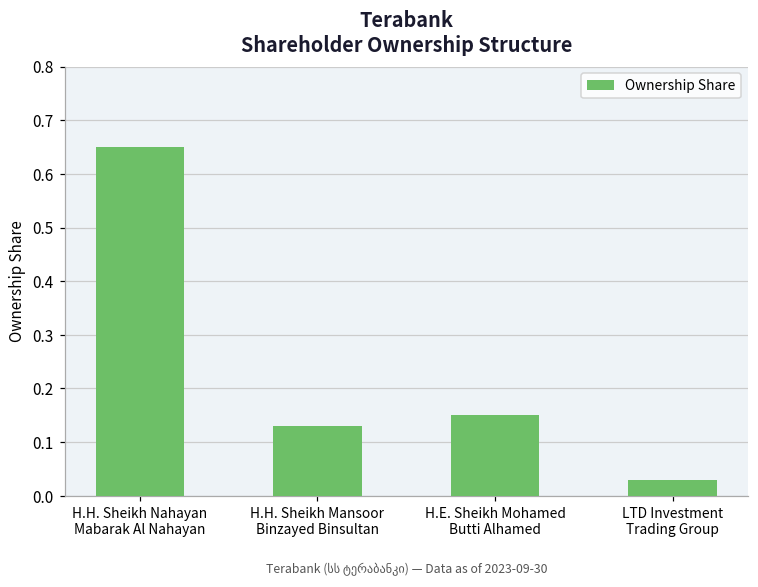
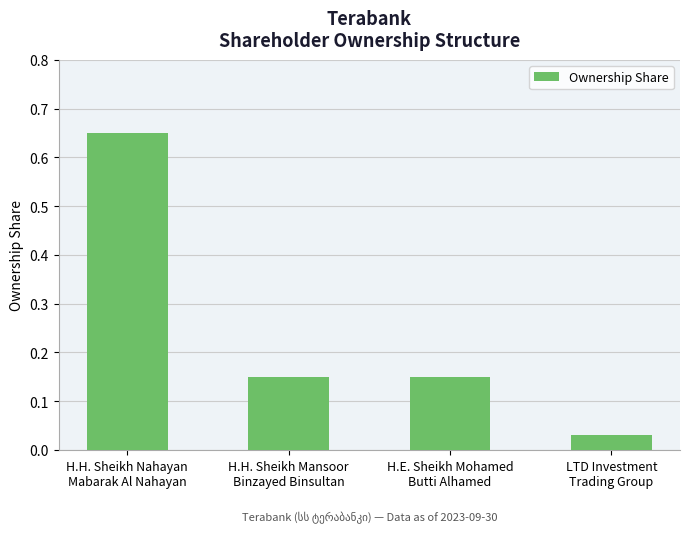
  {
    "H.H. Sheikh Nahayan Mabarak Al Nahayan": 0.65,
-   "H.H. Sheikh Mansoor Binzayed Binsultan": 0.13,
+   "H.H. Sheikh Mansoor Binzayed Binsultan": 0.15,
    "H.E. Sheikh Mohamed Butti Alhamed": 0.15,
    "LTD Investment Trading Group": 0.03
  }
